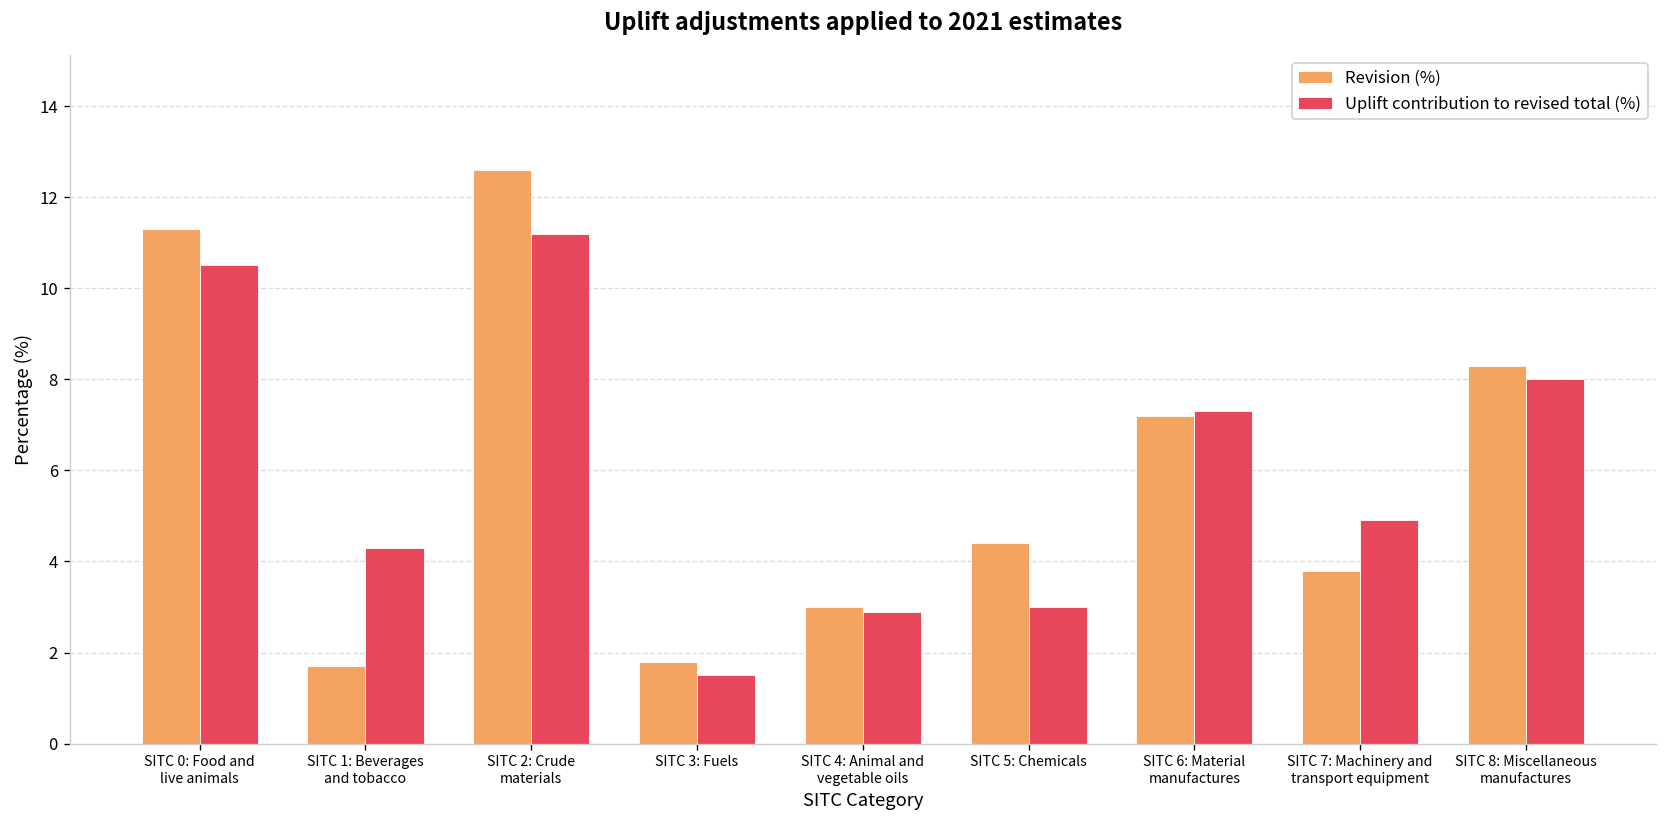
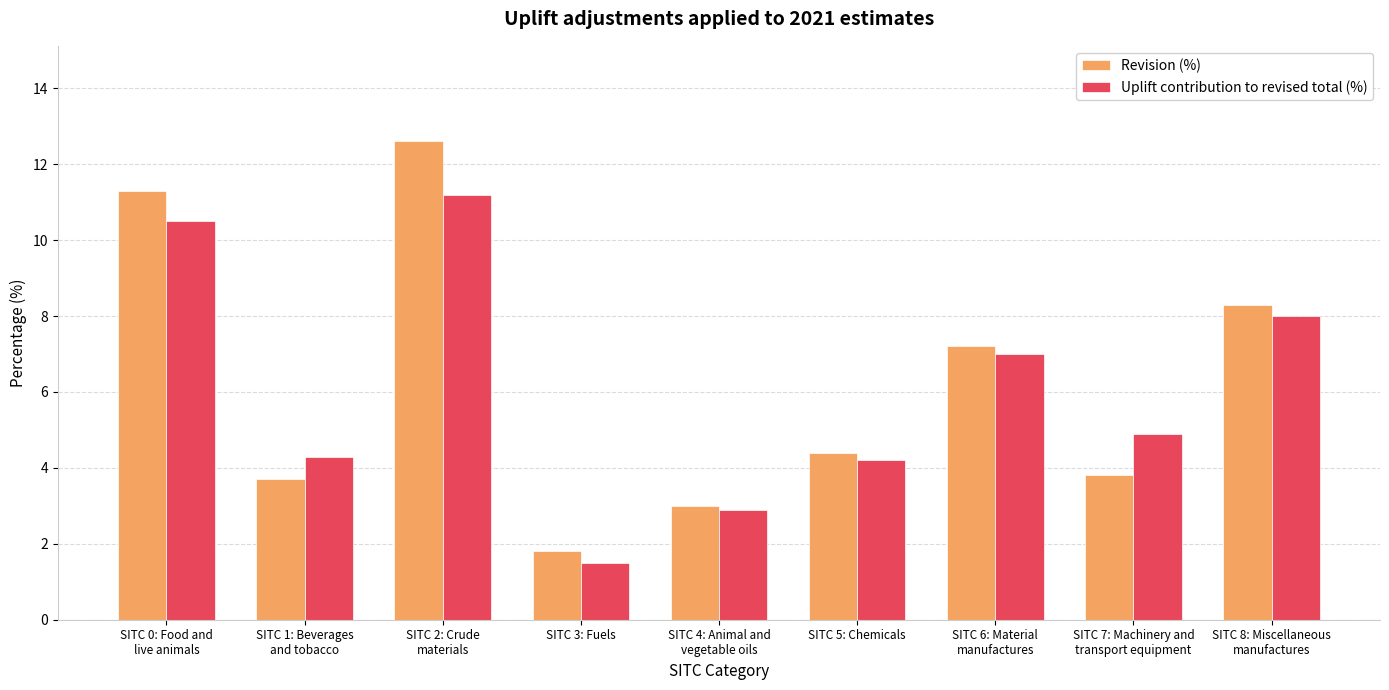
  {
    "Revision (%)": {
      "SITC 0: Food and live animals": 11.3,
-     "SITC 1: Beverages and tobacco": 1.7,
+     "SITC 1: Beverages and tobacco": 3.7,
      "SITC 2: Crude materials": 12.6,
      "SITC 3: Fuels": 1.8,
      "SITC 4: Animal and vegetable oils": 3.0,
      "SITC 5: Chemicals": 4.4,
      "SITC 6: Material manufactures": 7.2,
      "SITC 7: Machinery and transport equipment": 3.8,
      "SITC 8: Miscellaneous manufactures": 8.3
    },
    "Uplift contribution to revised total (%)": {
      "SITC 0: Food and live animals": 10.5,
      "SITC 1: Beverages and tobacco": 4.3,
      "SITC 2: Crude materials": 11.2,
      "SITC 3: Fuels": 1.5,
      "SITC 4: Animal and vegetable oils": 2.9,
-     "SITC 5: Chemicals": 3.0,
-     "SITC 6: Material manufactures": 7.3,
+     "SITC 5: Chemicals": 4.2,
+     "SITC 6: Material manufactures": 7.0,
      "SITC 7: Machinery and transport equipment": 4.9,
      "SITC 8: Miscellaneous manufactures": 8.0
    }
  }
